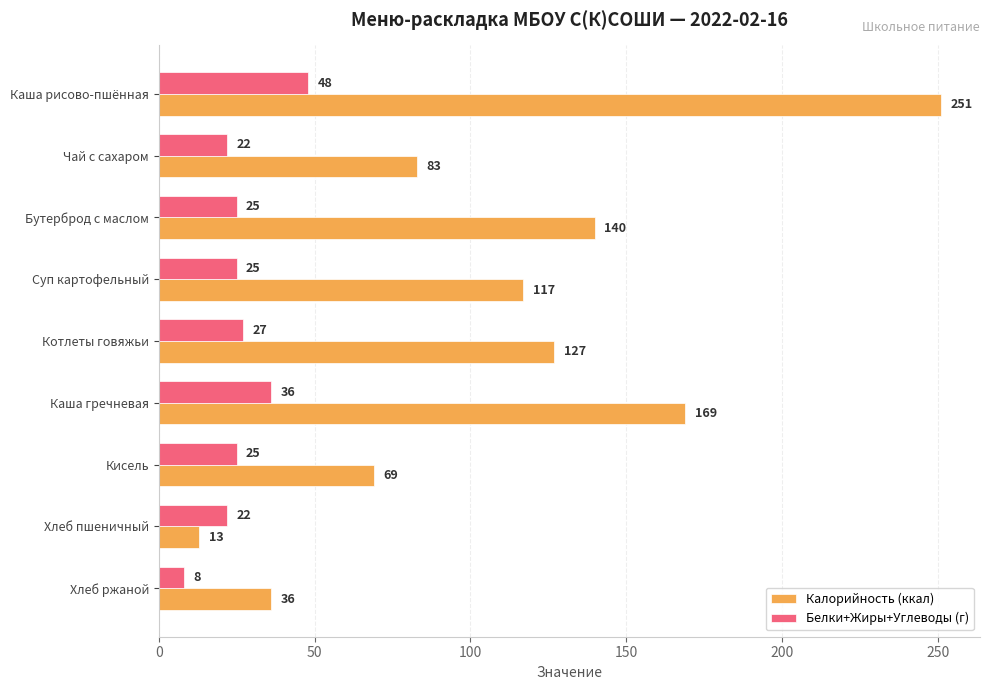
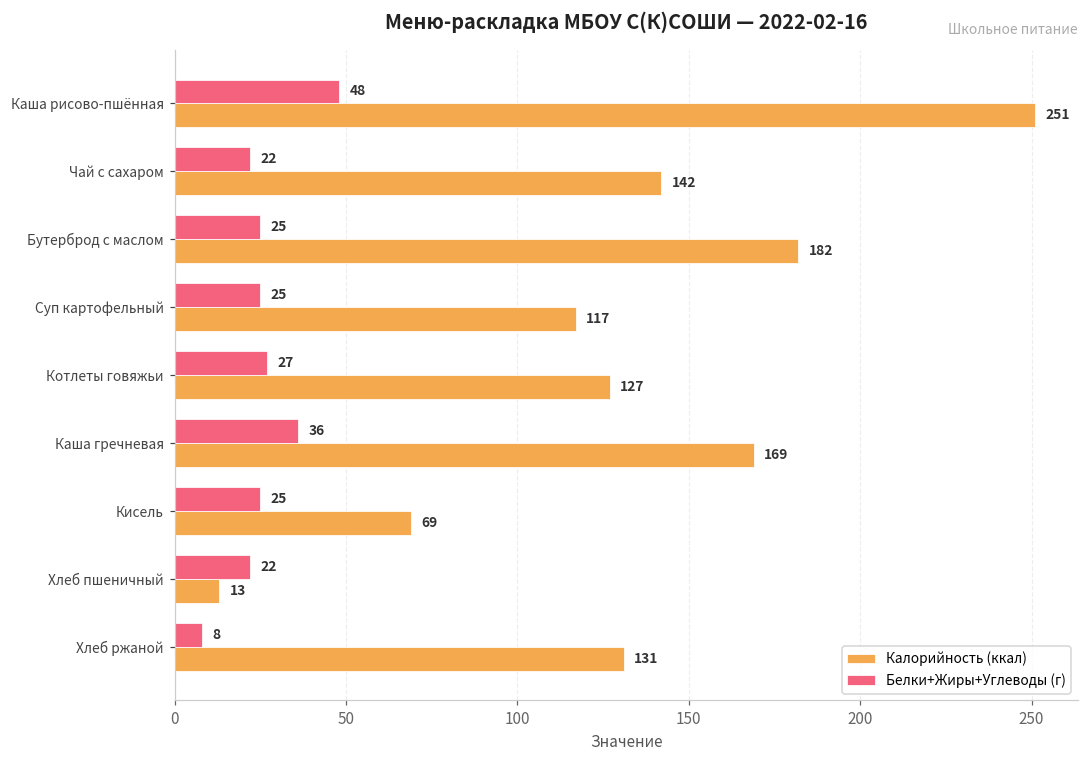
  {
    "Калорийность (ккал)": {
      "Каша рисово-пшённая": 251,
-     "Чай с сахаром": 83,
-     "Бутерброд с маслом": 140,
+     "Чай с сахаром": 142,
+     "Бутерброд с маслом": 182,
      "Суп картофельный": 117,
      "Котлеты говяжьи": 127,
      "Каша гречневая": 169,
      "Кисель": 69,
      "Хлеб пшеничный": 13,
-     "Хлеб ржаной": 36
+     "Хлеб ржаной": 131
    },
    "Белки+Жиры+Углеводы (г)": {
      "Каша рисово-пшённая": 48,
      "Чай с сахаром": 22,
      "Бутерброд с маслом": 25,
      "Суп картофельный": 25,
      "Котлеты говяжьи": 27,
      "Каша гречневая": 36,
      "Кисель": 25,
      "Хлеб пшеничный": 22,
      "Хлеб ржаной": 8
    }
  }
